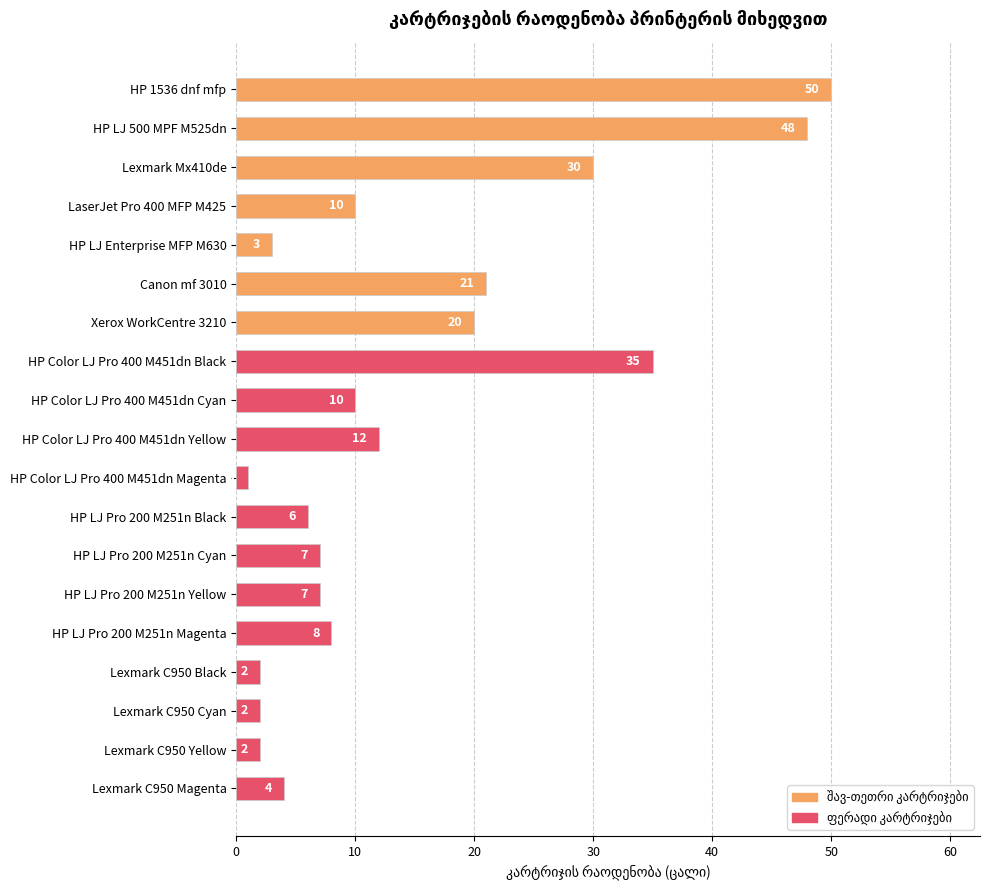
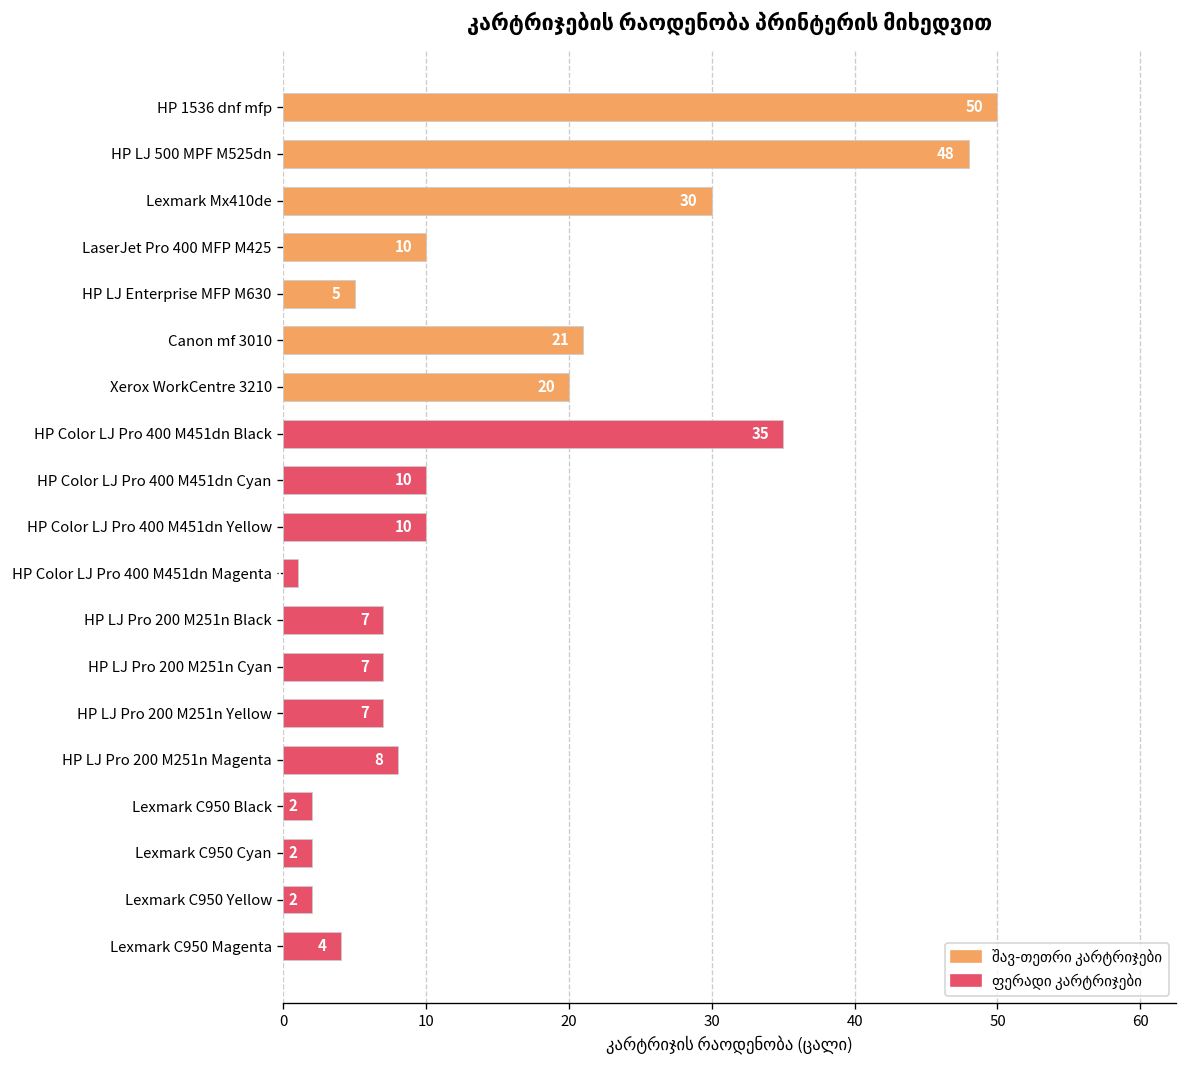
  {
    "HP 1536 dnf mfp": 50,
    "HP LJ 500 MPF M525dn": 48,
    "Lexmark Mx410de": 30,
    "LaserJet Pro 400 MFP M425": 10,
-   "HP LJ Enterprise MFP M630": 3,
+   "HP LJ Enterprise MFP M630": 5,
    "Canon mf 3010": 21,
    "Xerox WorkCentre 3210": 20,
    "HP Color LJ Pro 400 M451dn Black": 35,
    "HP Color LJ Pro 400 M451dn Cyan": 10,
-   "HP Color LJ Pro 400 M451dn Yellow": 12,
-   "HP LJ Pro 200 M251n Black": 6,
+   "HP Color LJ Pro 400 M451dn Yellow": 10,
+   "HP LJ Pro 200 M251n Black": 7,
    "HP LJ Pro 200 M251n Cyan": 7,
    "HP LJ Pro 200 M251n Yellow": 7,
    "HP LJ Pro 200 M251n Magenta": 8,
    "Lexmark C950 Black": 2,
    "Lexmark C950 Cyan": 2,
    "Lexmark C950 Yellow": 2,
    "Lexmark C950 Magenta": 4
  }
